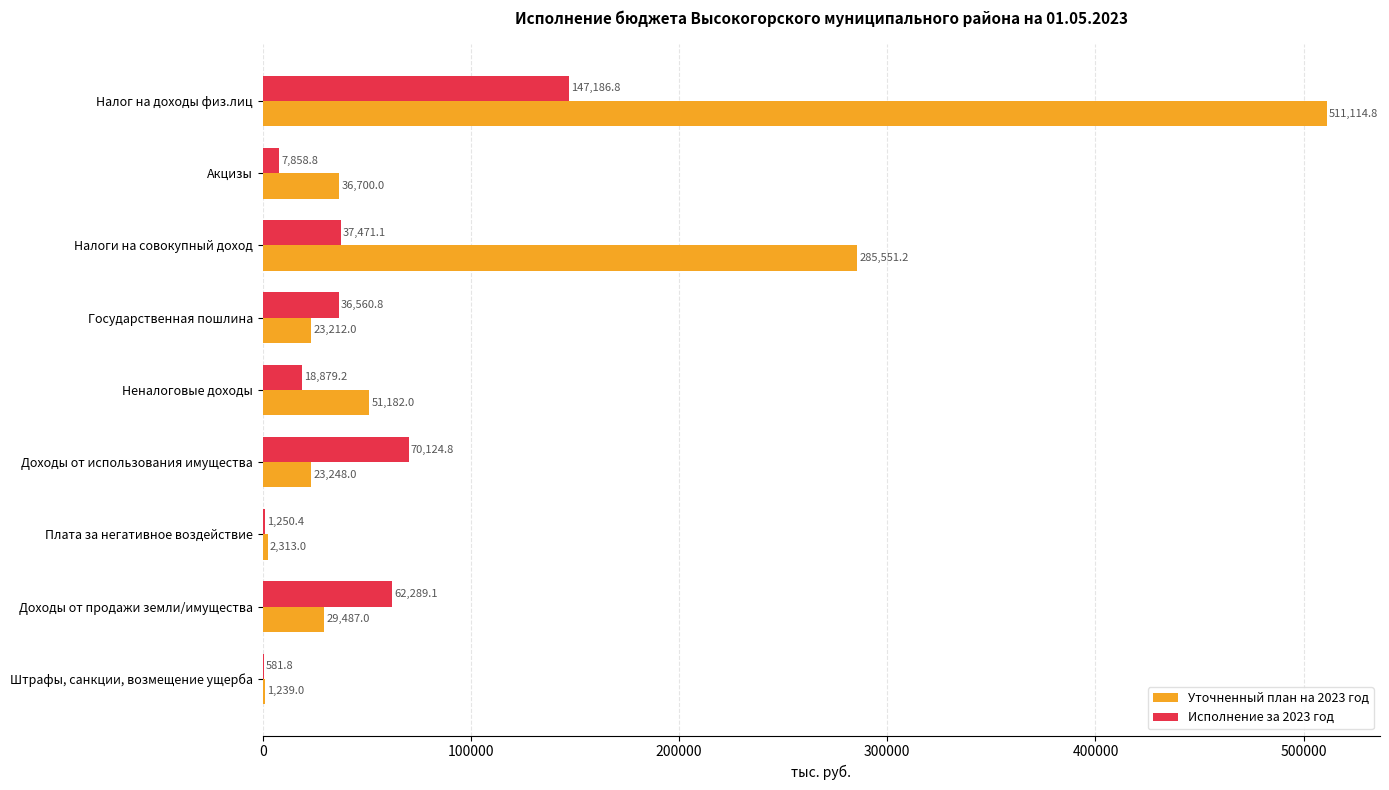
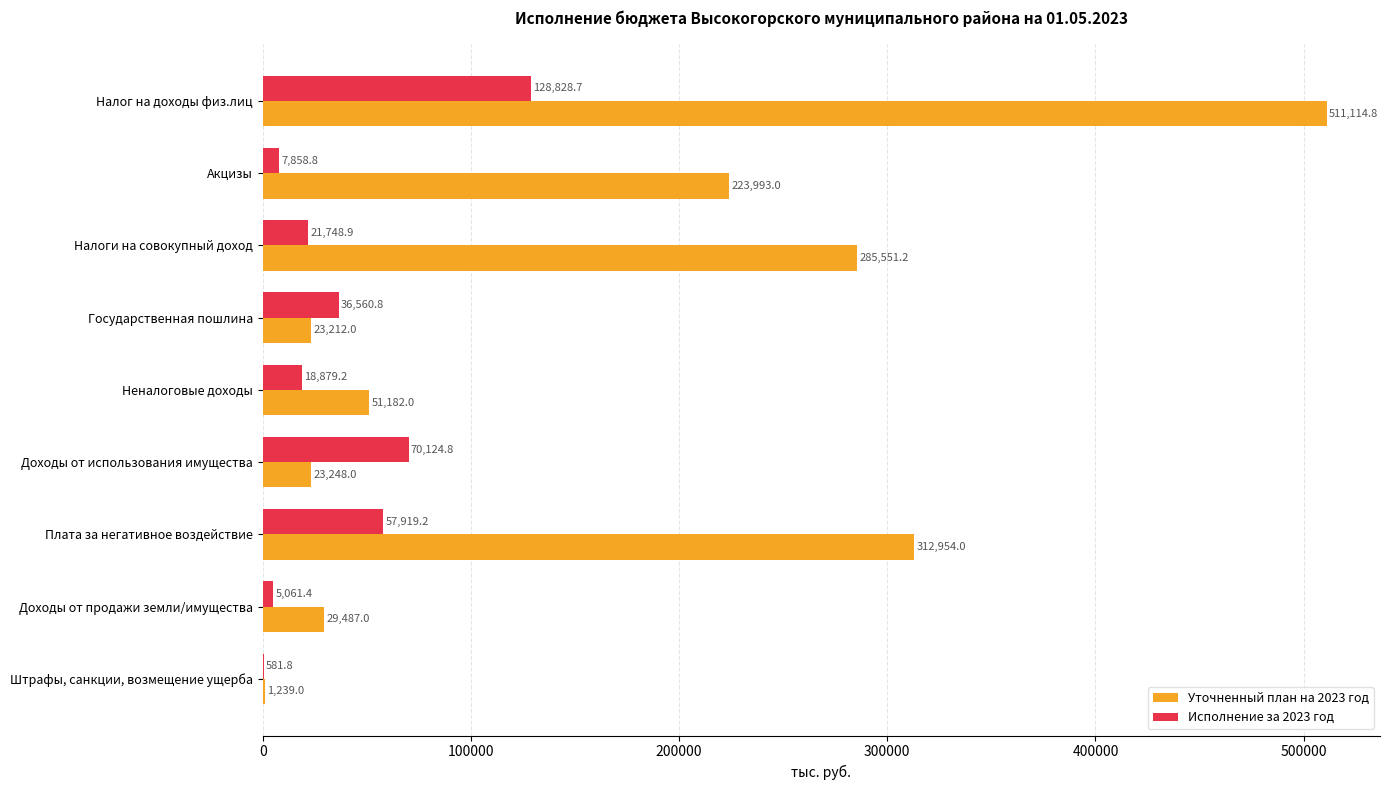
  {
    "Уточненный план на 2023 год": {
      "Налог на доходы физ.лиц": "511,114.8",
-     "Акцизы": "36,700.0",
+     "Акцизы": "223,993.0",
      "Налоги на совокупный доход": "285,551.2",
      "Государственная пошлина": "23,212.0",
      "Неналоговые доходы": "51,182.0",
      "Доходы от использования имущества": "23,248.0",
-     "Плата за негативное воздействие": "2,313.0",
+     "Плата за негативное воздействие": "312,954.0",
      "Доходы от продажи земли/имущества": "29,487.0",
      "Штрафы, санкции, возмещение ущерба": "1,239.0"
    },
    "Исполнение за 2023 год": {
-     "Налог на доходы физ.лиц": "147,186.8",
+     "Налог на доходы физ.лиц": "128,828.7",
      "Акцизы": "7,858.8",
-     "Налоги на совокупный доход": "37,471.1",
+     "Налоги на совокупный доход": "21,748.9",
      "Государственная пошлина": "36,560.8",
      "Неналоговые доходы": "18,879.2",
      "Доходы от использования имущества": "70,124.8",
-     "Плата за негативное воздействие": "1,250.4",
-     "Доходы от продажи земли/имущества": "62,289.1",
+     "Плата за негативное воздействие": "57,919.2",
+     "Доходы от продажи земли/имущества": "5,061.4",
      "Штрафы, санкции, возмещение ущерба": "581.8"
    }
  }
